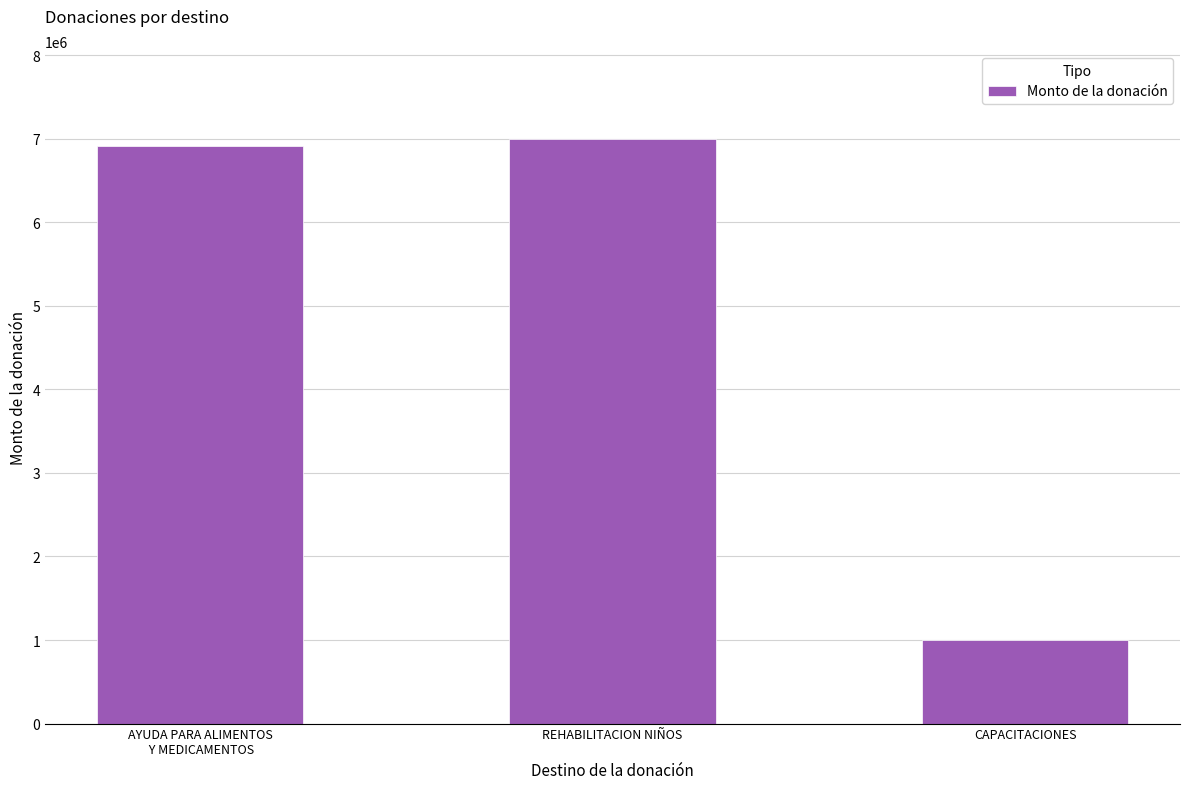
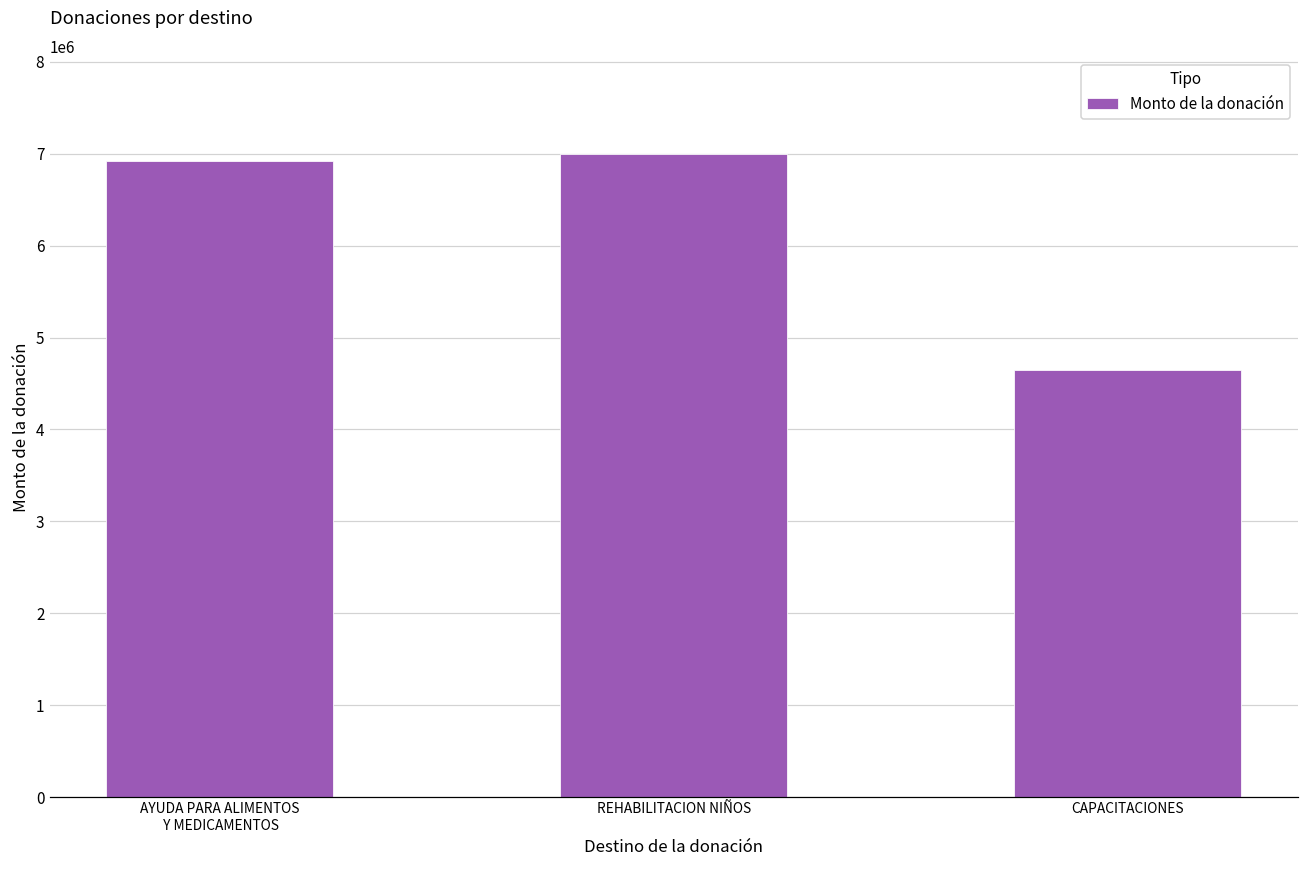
  {
    "AYUDA PARA ALIMENTOS Y MEDICAMENTOS": 6900000,
    "REHABILITACION NIÑOS": 7000000,
-   "CAPACITACIONES": 1000000
+   "CAPACITACIONES": 4600000
  }
